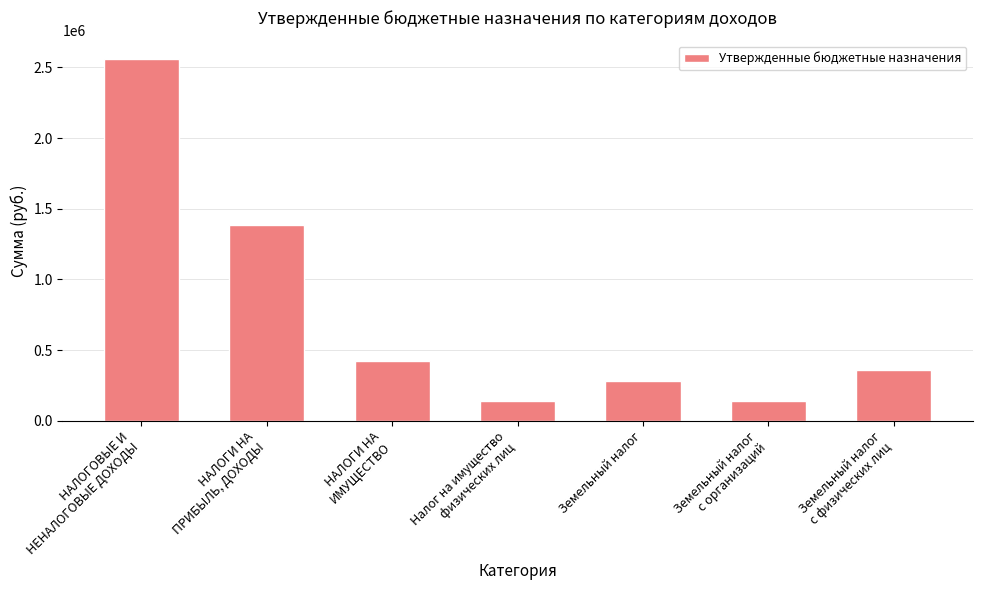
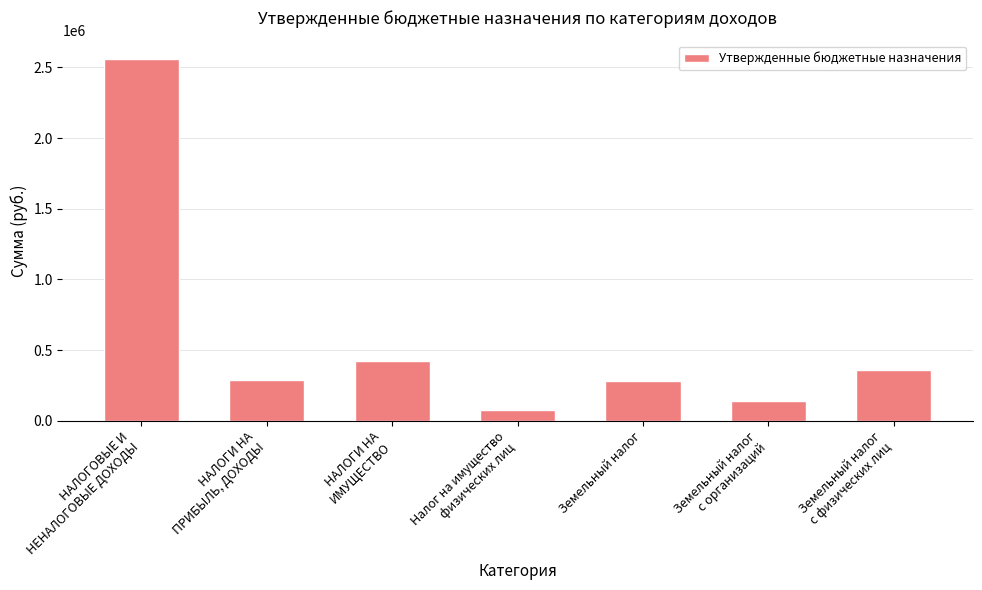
  {
    "НАЛОГОВЫЕ И НЕНАЛОГОВЫЕ ДОХОДЫ": 2560000,
-   "НАЛОГИ НА ПРИБЫЛЬ, ДОХОДЫ": 1390000,
+   "НАЛОГИ НА ПРИБЫЛЬ, ДОХОДЫ": 290000,
    "НАЛОГИ НА ИМУЩЕСТВО": 420000,
-   "Налог на имущество физических лиц": 140000,
+   "Налог на имущество физических лиц": 70000,
    "Земельный налог": 280000,
    "Земельный налог с организаций": 140000,
    "Земельный налог с физических лиц": 360000
  }
